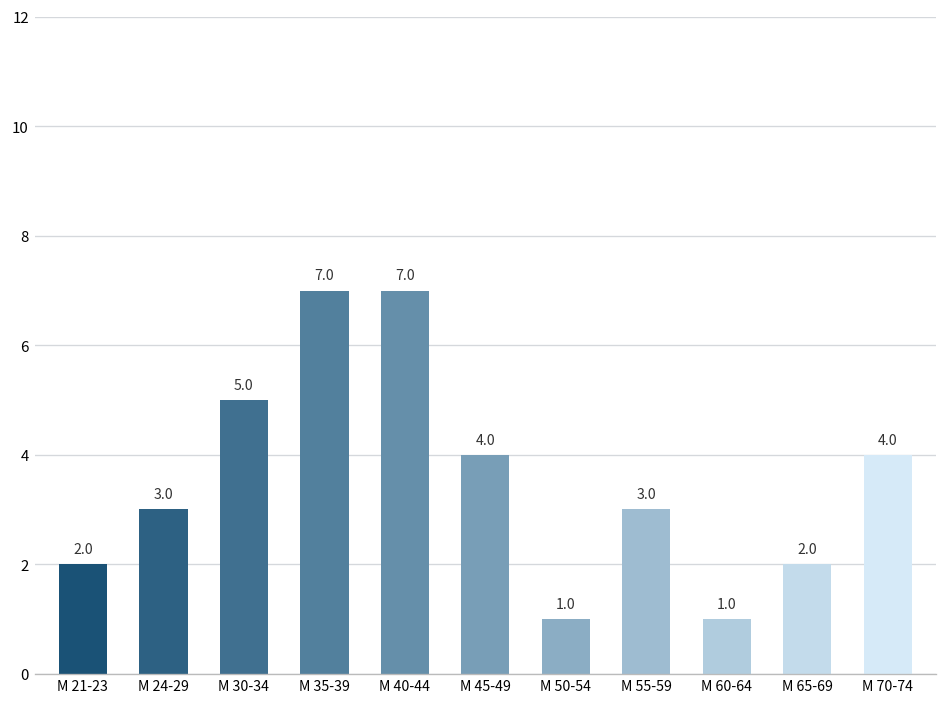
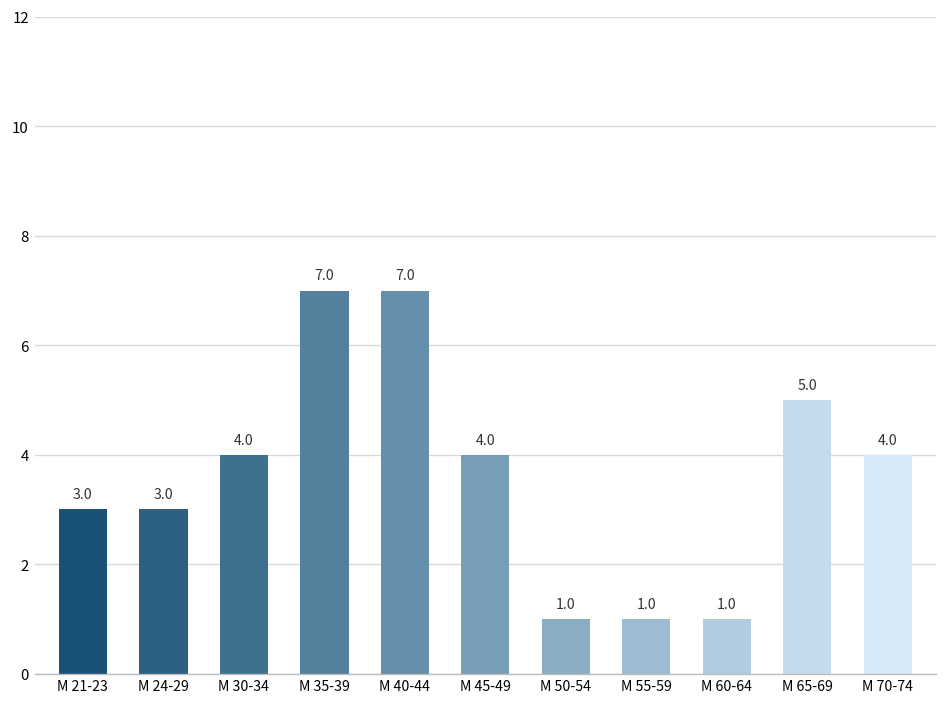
  {
-   "М 21-23": 2.0,
+   "М 21-23": 3.0,
    "М 24-29": 3.0,
-   "М 30-34": 5.0,
+   "М 30-34": 4.0,
    "М 35-39": 7.0,
    "М 40-44": 7.0,
    "М 45-49": 4.0,
    "М 50-54": 1.0,
-   "М 55-59": 3.0,
+   "М 55-59": 1.0,
    "М 60-64": 1.0,
-   "М 65-69": 2.0,
+   "М 65-69": 5.0,
    "М 70-74": 4.0
  }
